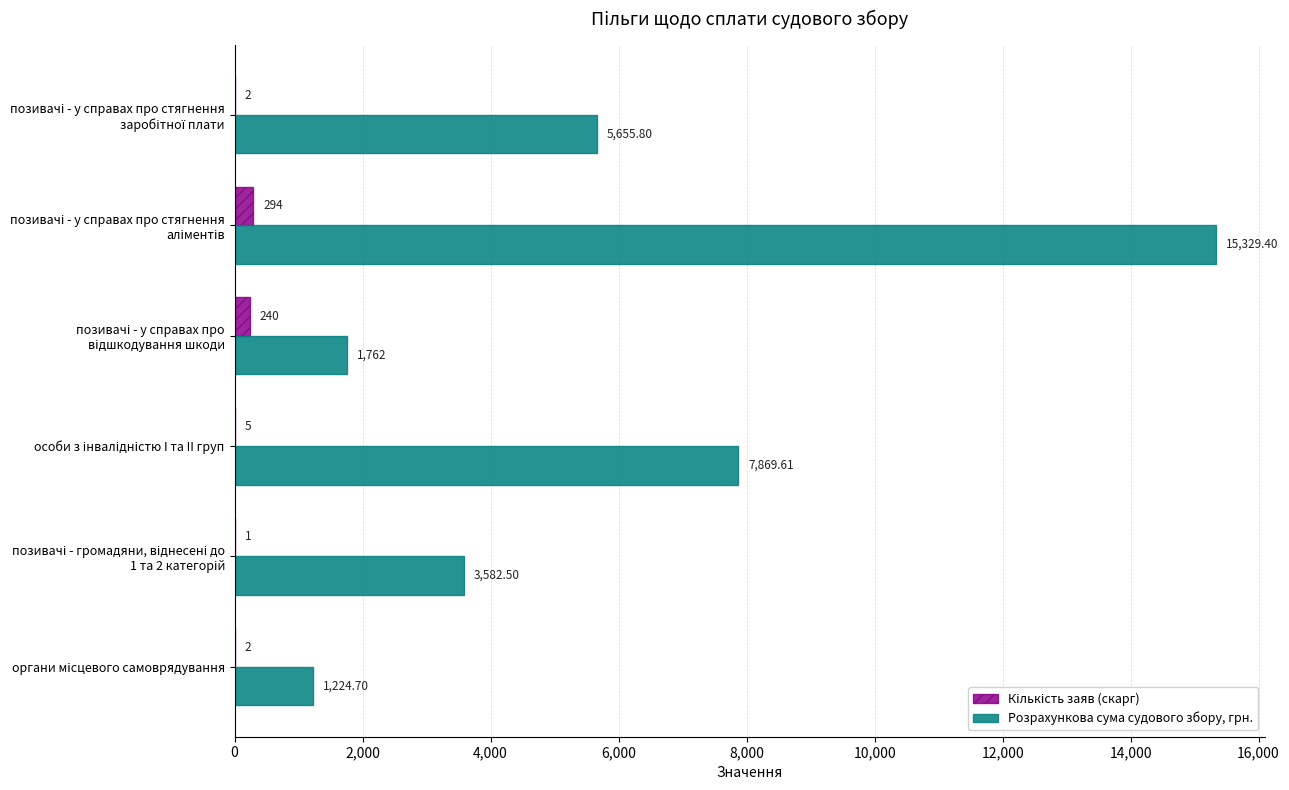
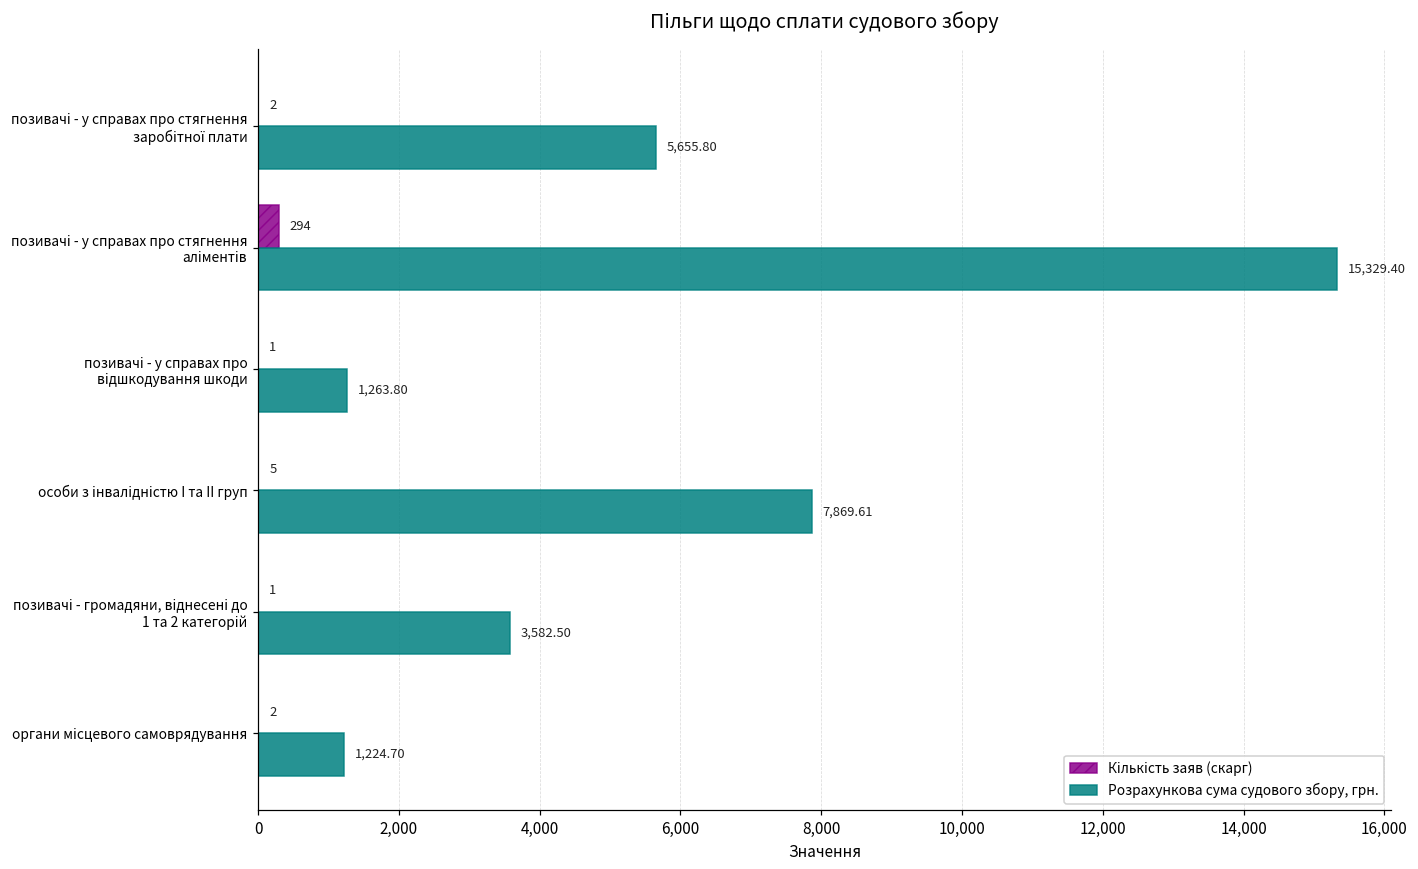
  {
    "Кількість заяв (скарг)": {
      "позивачі - у справах про стягнення заробітної плати": "2",
      "позивачі - у справах про стягнення аліментів": "294",
-     "позивачі - у справах про відшкодування шкоди": "240",
+     "позивачі - у справах про відшкодування шкоди": "1",
      "особи з інвалідністю I та II груп": "5",
      "позивачі - громадяни, віднесені до 1 та 2 категорій": "1",
      "органи місцевого самоврядування": "2"
    },
    "Розрахункова сума судового збору, грн.": {
      "позивачі - у справах про стягнення заробітної плати": "5,655.80",
      "позивачі - у справах про стягнення аліментів": "15,329.40",
-     "позивачі - у справах про відшкодування шкоди": "1,762",
+     "позивачі - у справах про відшкодування шкоди": "1,263.80",
      "особи з інвалідністю I та II груп": "7,869.61",
      "позивачі - громадяни, віднесені до 1 та 2 категорій": "3,582.50",
      "органи місцевого самоврядування": "1,224.70"
    }
  }
